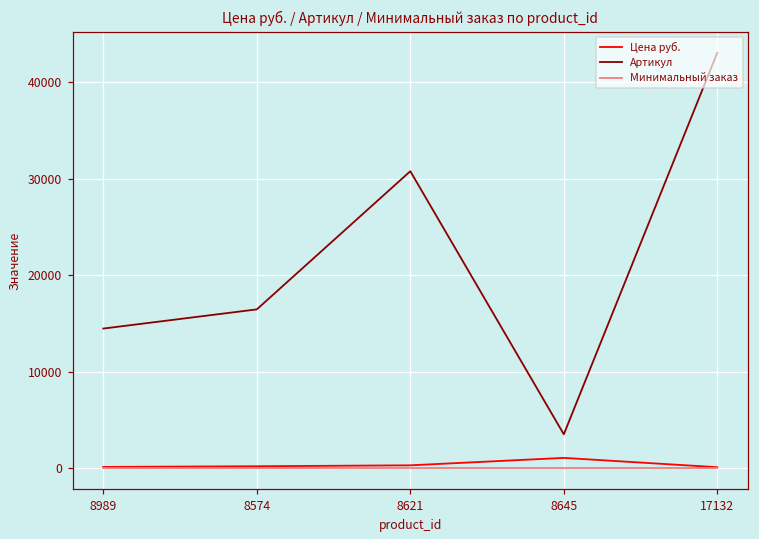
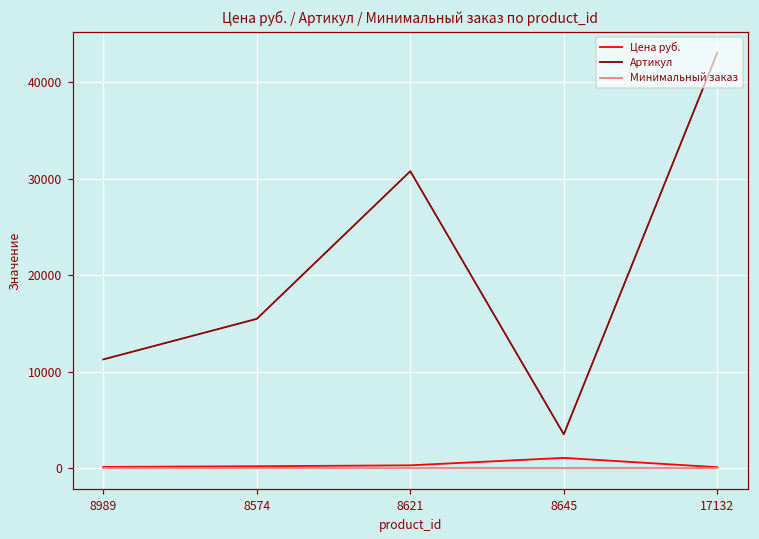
  {
    "Цена руб.": {
      "8621": 0,
      "8645": 1000
    },
    "Артикул": {
-     "8989": 14000,
-     "8574": 16000,
+     "8989": 11000,
+     "8574": 15000,
      "8621": 31000,
      "8645": 4000
    },
    "Минимальный заказ": {
      "8621": 0,
      "8645": 0
    }
  }
